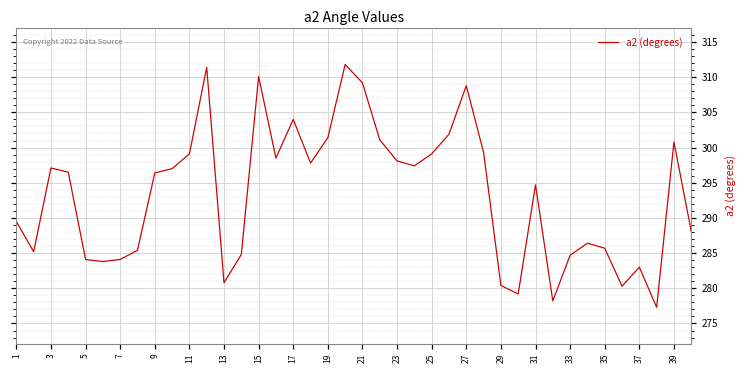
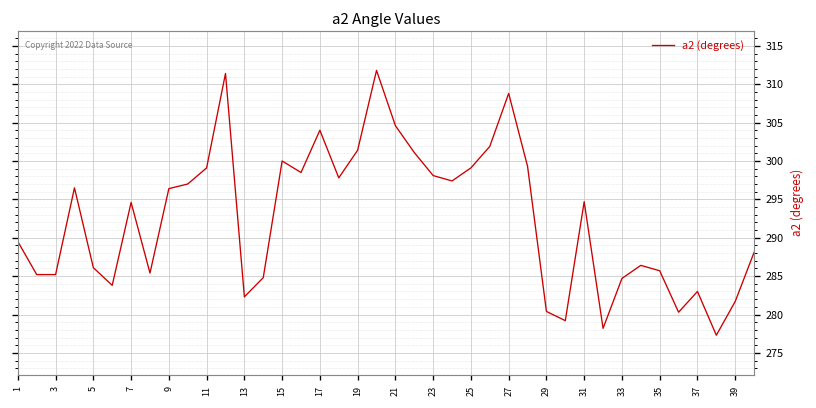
  {
    "1": 290,
-   "3": 297,
-   "5": 284,
-   "7": 284,
+   "3": 285,
+   "5": 286,
+   "7": 295,
    "9": 296,
    "11": 299,
-   "13": 281,
-   "15": 310,
+   "13": 282,
+   "15": 300,
    "17": 304,
    "19": 301,
-   "21": 309,
+   "21": 305,
    "23": 298,
    "25": 299,
    "27": 309,
    "29": 280,
    "31": 295,
    "33": 285,
    "35": 286,
    "37": 283,
-   "39": 301
+   "39": 282
  }
